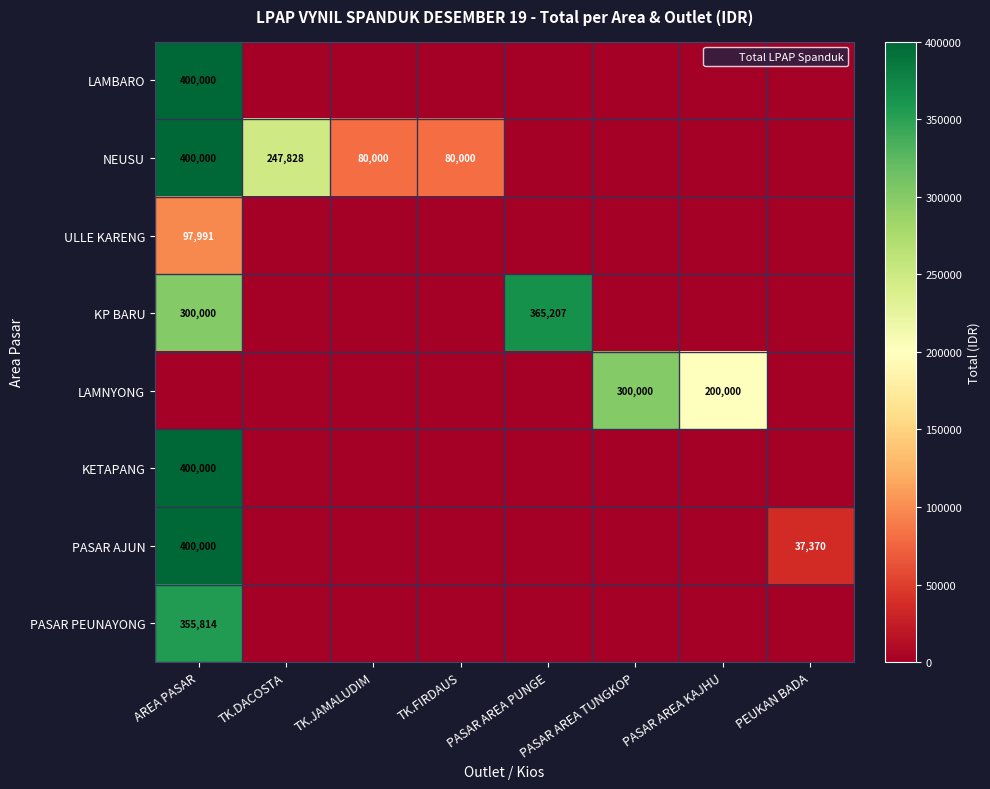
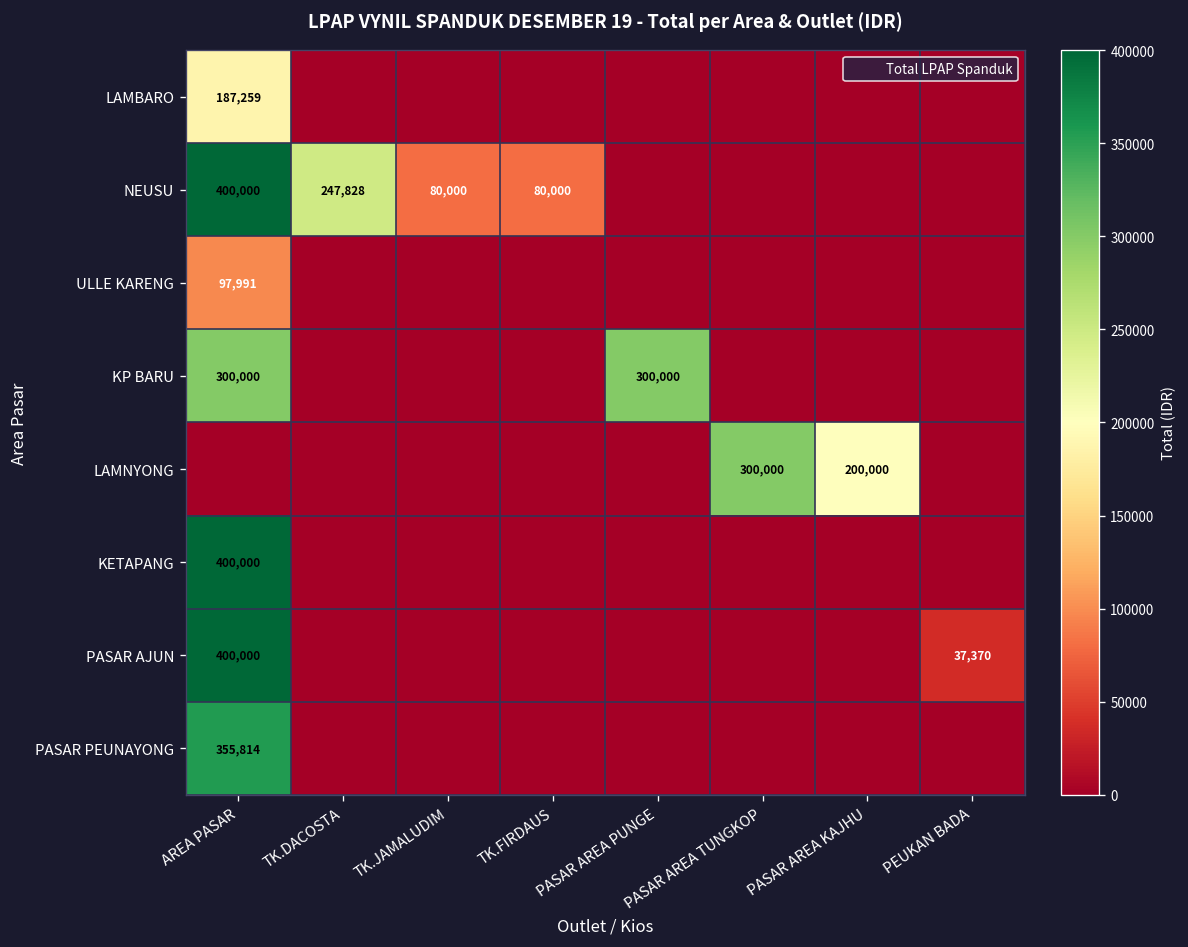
  {
    "LAMBARO": {
-     "AREA PASAR": "400,000"
+     "AREA PASAR": "187,259"
    },
    "NEUSU": {
      "AREA PASAR": "400,000",
      "TK.DACOSTA": "247,828",
      "TK.JAMALUDIM": "80,000",
      "TK.FIRDAUS": "80,000"
    },
    "ULLE KARENG": {
      "AREA PASAR": "97,991"
    },
    "KP BARU": {
      "AREA PASAR": "300,000",
-     "PASAR AREA PUNGE": "365,207"
+     "PASAR AREA PUNGE": "300,000"
    },
    "LAMNYONG": {
      "PASAR AREA TUNGKOP": "300,000",
      "PASAR AREA KAJHU": "200,000"
    },
    "KETAPANG": {
      "AREA PASAR": "400,000"
    },
    "PASAR AJUN": {
      "AREA PASAR": "400,000",
      "PEUKAN BADA": "37,370"
    },
    "PASAR PEUNAYONG": {
      "AREA PASAR": "355,814"
    }
  }
